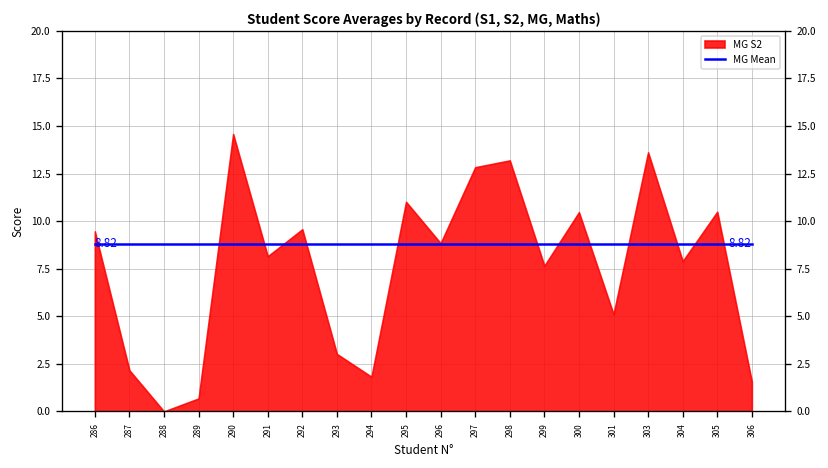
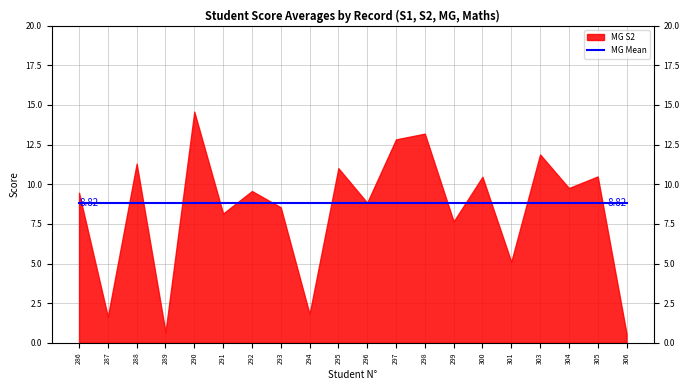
  {
    "MG Mean": {
      "286": 8.82,
      "306": 8.82
    },
    "MG S2": {
      "286": 9.5,
-     "287": 2.2,
-     "288": 0.0,
+     "287": 1.6,
+     "288": 11.3,
      "289": 0.7,
      "290": 14.6,
      "291": 8.2,
      "292": 9.6,
-     "293": 3.0,
+     "293": 8.5,
      "294": 1.8,
      "295": 11.0,
      "297": 12.8,
      "298": 13.2,
      "299": 7.7,
      "300": 10.5,
      "301": 5.1,
-     "303": 13.6,
-     "304": 7.9,
+     "303": 11.9,
+     "304": 9.8,
      "305": 10.5,
-     "306": 1.6
+     "306": 0.6
    }
  }
